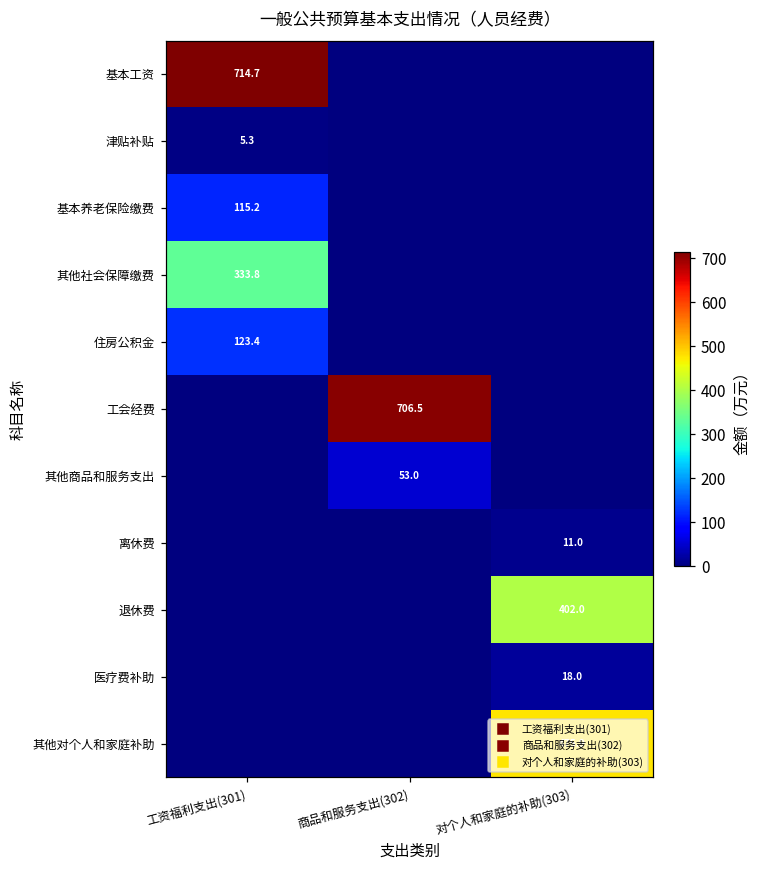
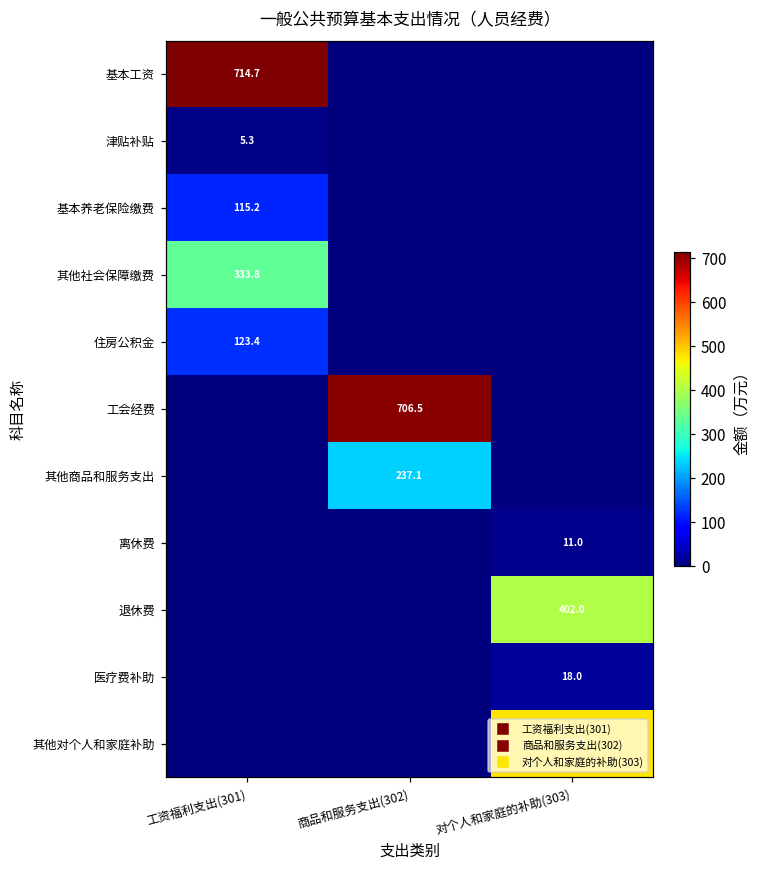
  {
    "基本工资": {
      "工资福利支出(301)": 714.7
    },
    "津贴补贴": {
      "工资福利支出(301)": 5.3
    },
    "基本养老保险缴费": {
      "工资福利支出(301)": 115.2
    },
    "其他社会保障缴费": {
      "工资福利支出(301)": 333.8
    },
    "住房公积金": {
      "工资福利支出(301)": 123.4
    },
    "工会经费": {
      "商品和服务支出(302)": 706.5
    },
    "其他商品和服务支出": {
-     "商品和服务支出(302)": 53.0
+     "商品和服务支出(302)": 237.1
    },
    "离休费": {
      "对个人和家庭的补助(303)": 11.0
    },
    "退休费": {
      "对个人和家庭的补助(303)": 402.0
    },
    "医疗费补助": {
      "对个人和家庭的补助(303)": 18.0
    }
  }
